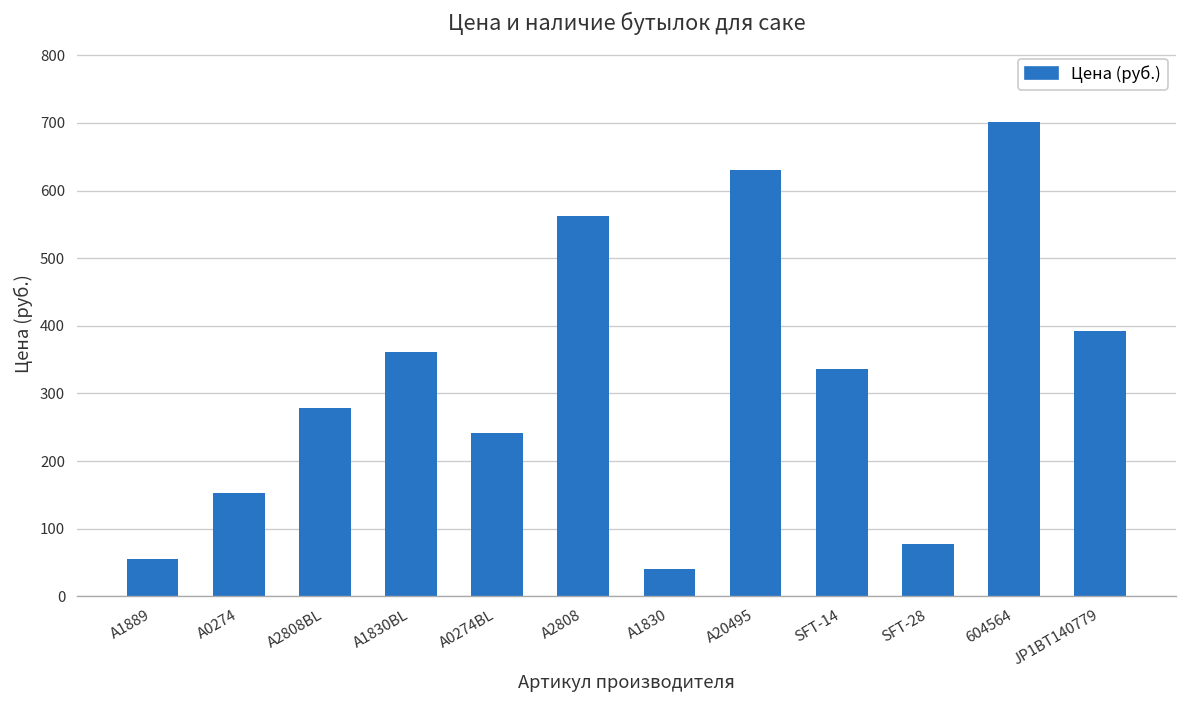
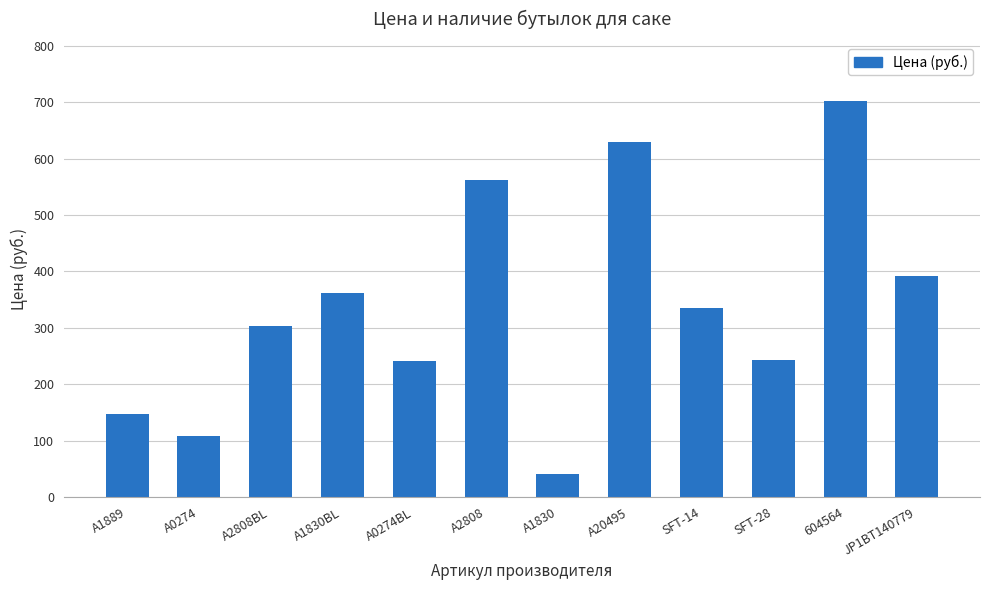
  {
-   "A1889": 60,
-   "A0274": 150,
-   "A2808BL": 280,
+   "A1889": 150,
+   "A0274": 110,
+   "A2808BL": 300,
    "A1830BL": 360,
    "A0274BL": 240,
    "A2808": 560,
    "A1830": 40,
    "A20495": 630,
    "SFT-14": 340,
-   "SFT-28": 80,
+   "SFT-28": 240,
    "604564": 700,
    "JP1BT140779": 390
  }
